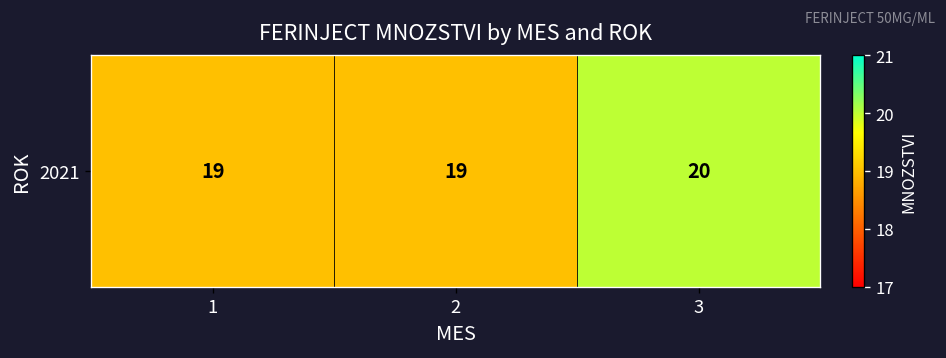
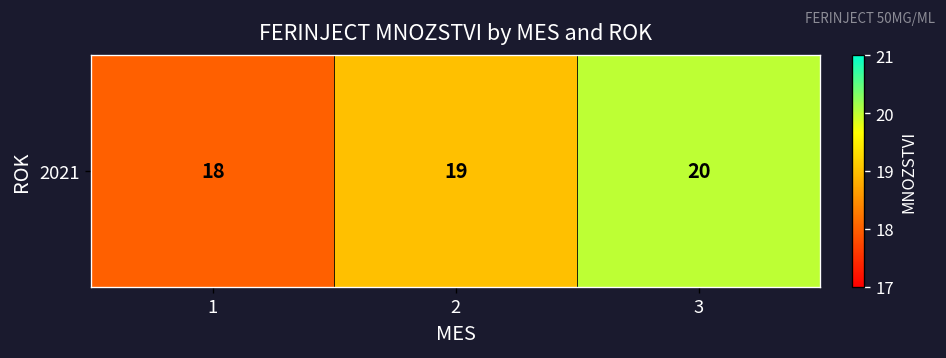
  {
    "2021": {
-     "1": 19,
+     "1": 18,
      "2": 19,
      "3": 20
    }
  }
